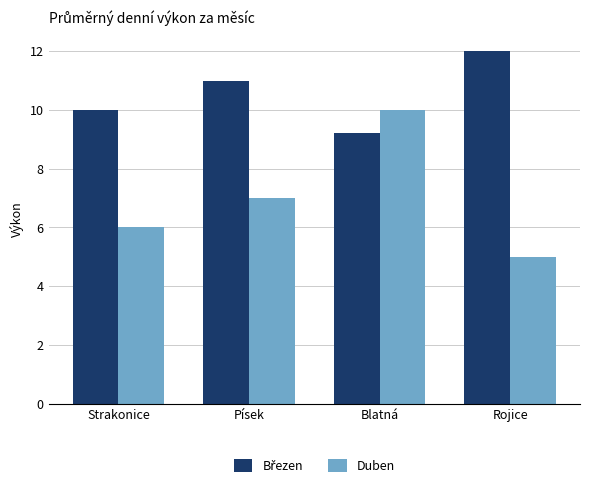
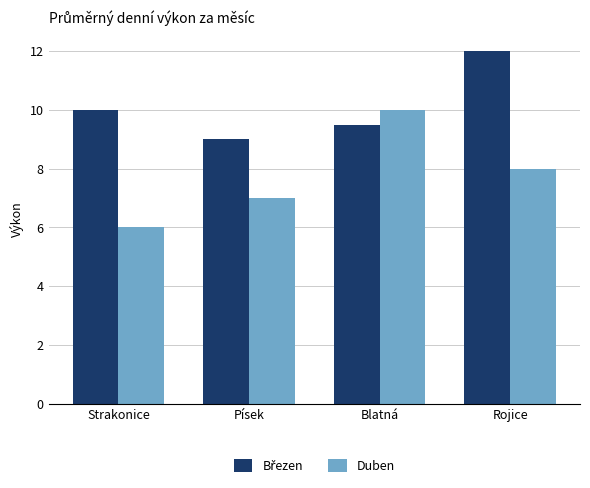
  {
    "Březen": {
      "Strakonice": 10.0,
-     "Písek": 11,
-     "Blatná": 9.2,
+     "Písek": 9,
+     "Blatná": 9.5,
      "Rojice": 12.0
    },
    "Duben": {
      "Strakonice": 6,
      "Písek": 7,
      "Blatná": 10,
-     "Rojice": 5
+     "Rojice": 8
    }
  }
